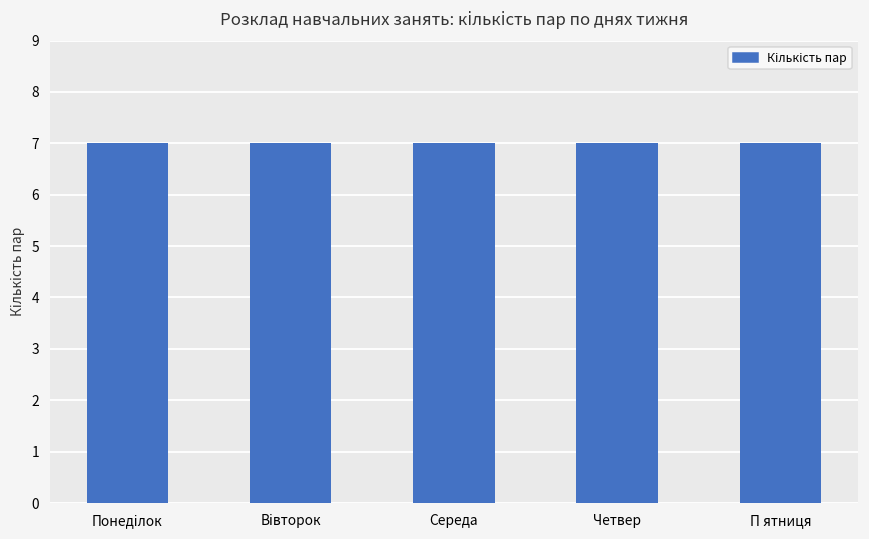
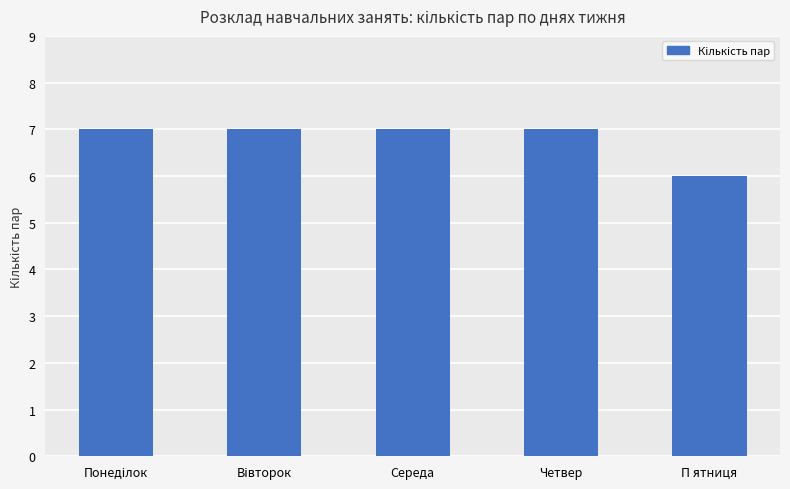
  {
    "Понеділок": 7,
    "Вівторок": 7,
    "Середа": 7,
    "Четвер": 7,
-   "П ятниця": 7
+   "П ятниця": 6
  }
